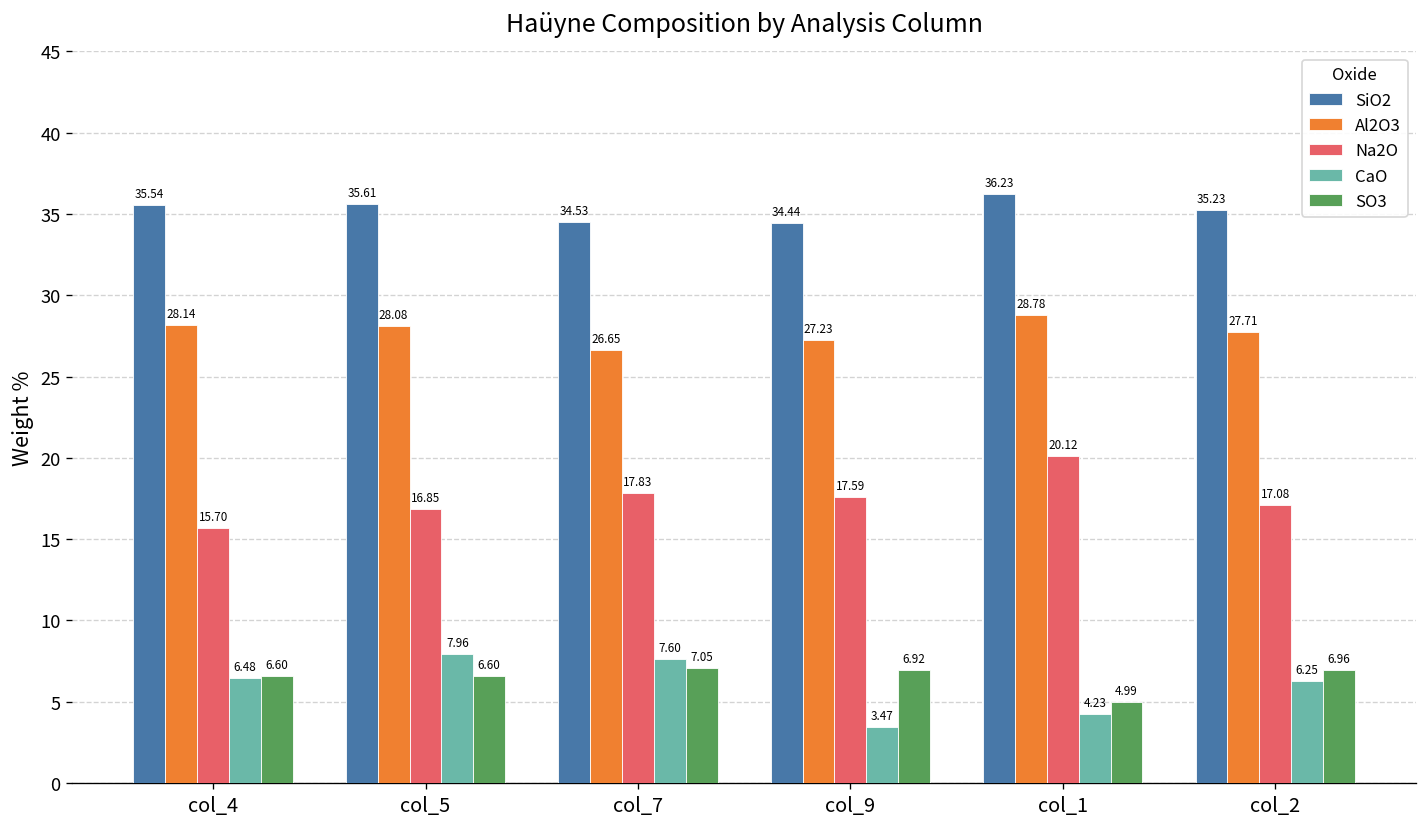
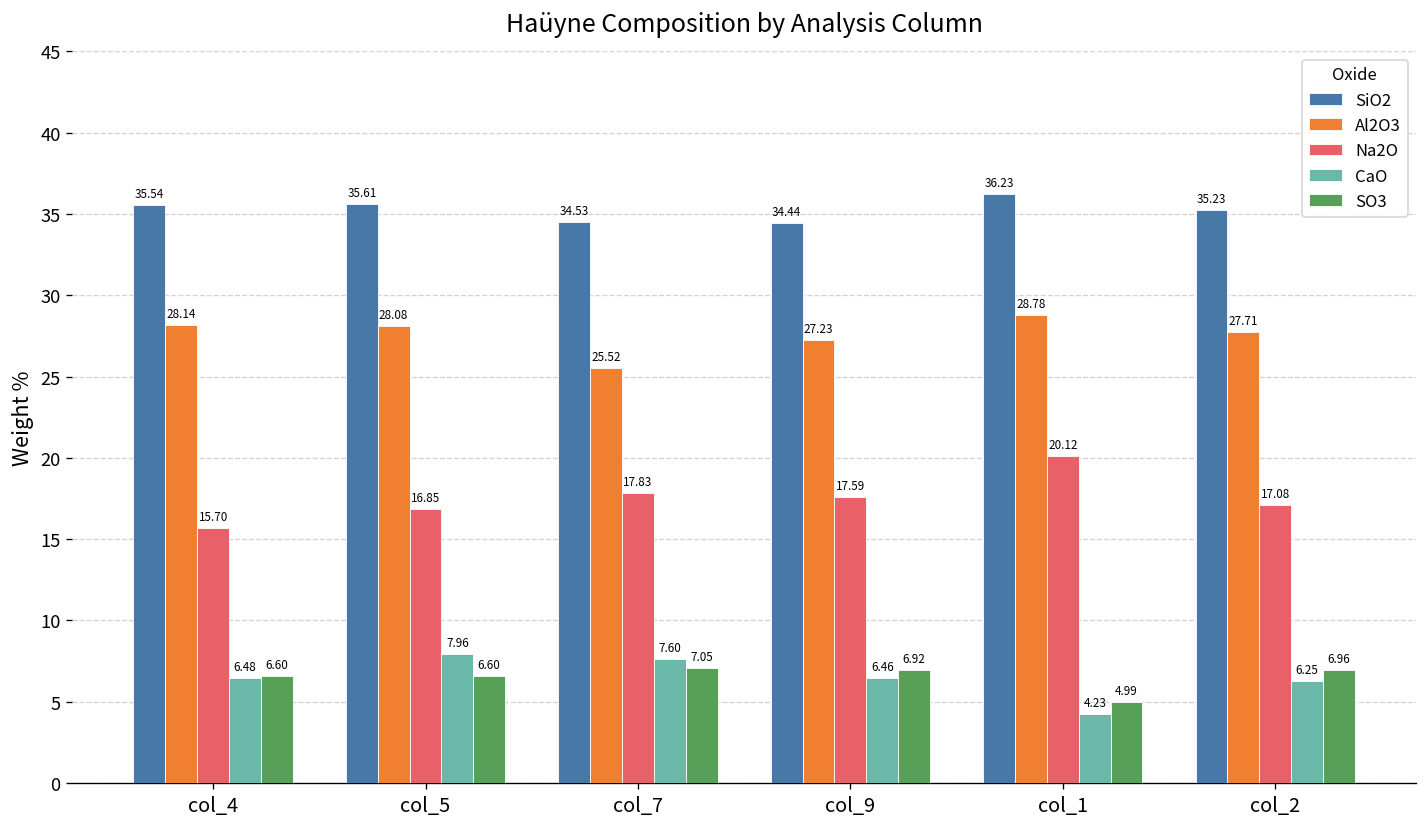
  {
    "SiO2": {
      "col_4": 35.54,
      "col_5": 35.61,
      "col_7": 34.53,
      "col_9": 34.44,
      "col_1": 36.23,
      "col_2": 35.23
    },
    "Al2O3": {
      "col_4": 28.14,
      "col_5": 28.08,
-     "col_7": 26.65,
+     "col_7": 25.52,
      "col_9": 27.23,
      "col_1": 28.78,
      "col_2": 27.71
    },
    "Na2O": {
      "col_4": 15.70,
      "col_5": 16.85,
      "col_7": 17.83,
      "col_9": 17.59,
      "col_1": 20.12,
      "col_2": 17.08
    },
    "CaO": {
      "col_4": 6.48,
      "col_5": 7.96,
      "col_7": 7.60,
-     "col_9": 3.47,
+     "col_9": 6.46,
      "col_1": 4.23,
      "col_2": 6.25
    },
    "SO3": {
      "col_4": 6.60,
      "col_5": 6.60,
      "col_7": 7.05,
      "col_9": 6.92,
      "col_1": 4.99,
      "col_2": 6.96
    }
  }
